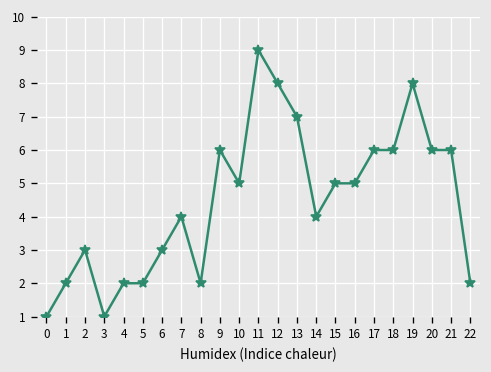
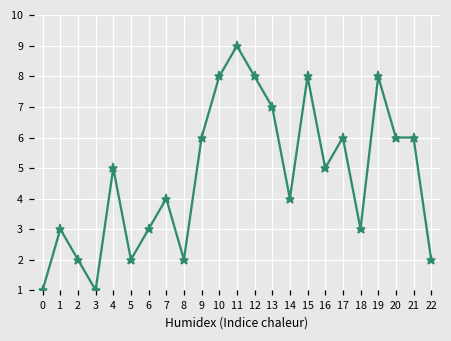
  {
    "0": 1,
-   "1": 2,
-   "2": 3,
+   "1": 3,
+   "2": 2,
    "3": 1,
-   "4": 2,
+   "4": 5,
    "5": 2,
    "6": 3,
    "7": 4,
    "8": 2,
    "9": 6,
-   "10": 5,
+   "10": 8,
    "11": 9,
    "12": 8,
    "13": 7,
    "14": 4,
-   "15": 5,
+   "15": 8,
    "16": 5,
    "17": 6,
-   "18": 6,
+   "18": 3,
    "19": 8,
    "20": 6,
    "21": 6,
    "22": 2
  }
